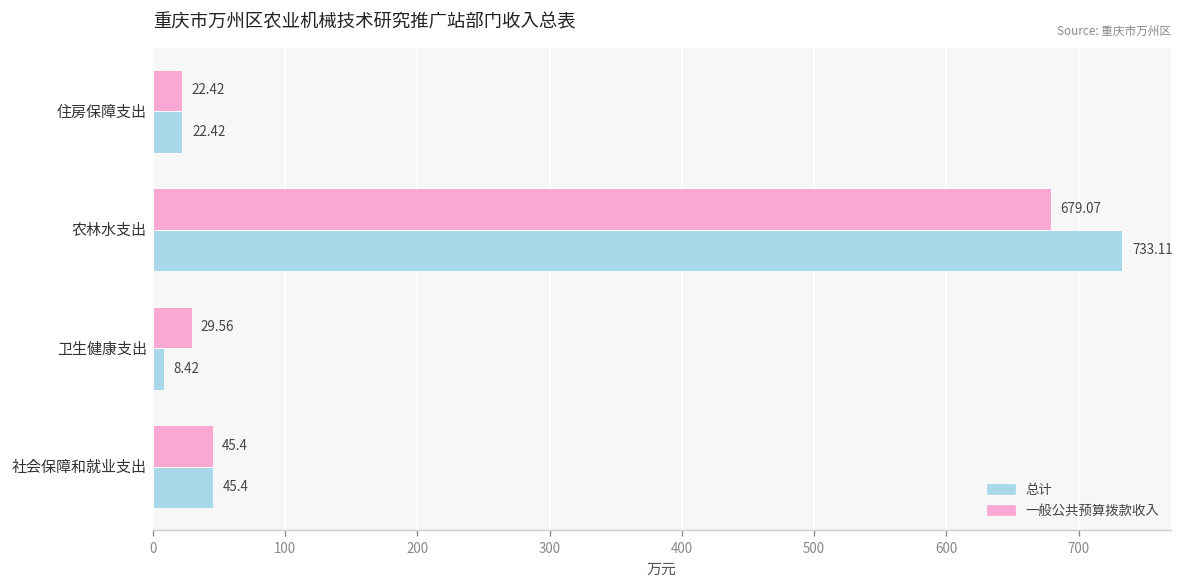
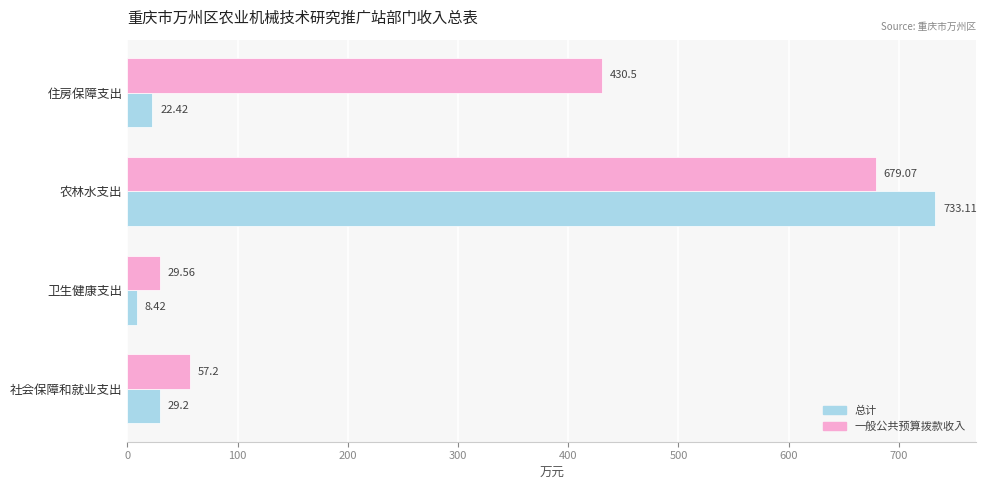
  {
    "总计": {
      "住房保障支出": 22.42,
      "农林水支出": 733.11,
      "卫生健康支出": 8.42,
-     "社会保障和就业支出": 45.4
+     "社会保障和就业支出": 29.2
    },
    "一般公共预算拨款收入": {
-     "住房保障支出": 22.42,
+     "住房保障支出": 430.5,
      "农林水支出": 679.07,
      "卫生健康支出": 29.56,
-     "社会保障和就业支出": 45.4
+     "社会保障和就业支出": 57.2
    }
  }
